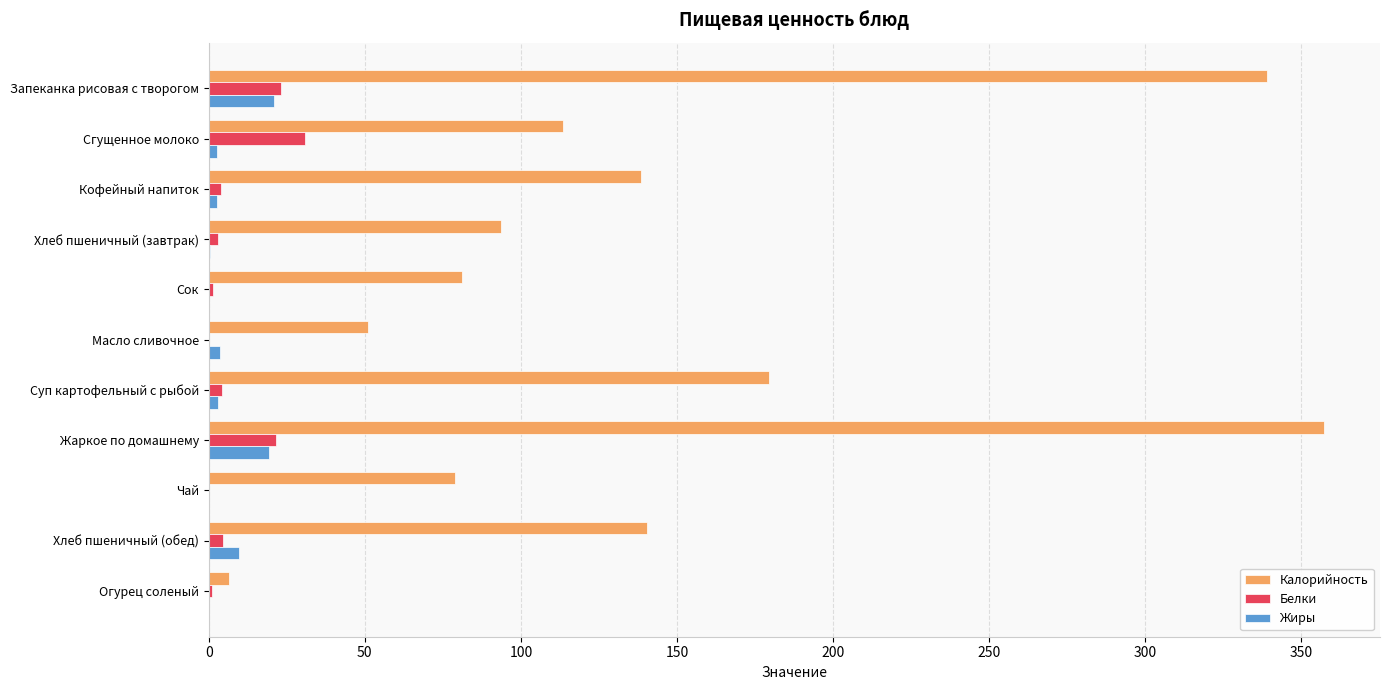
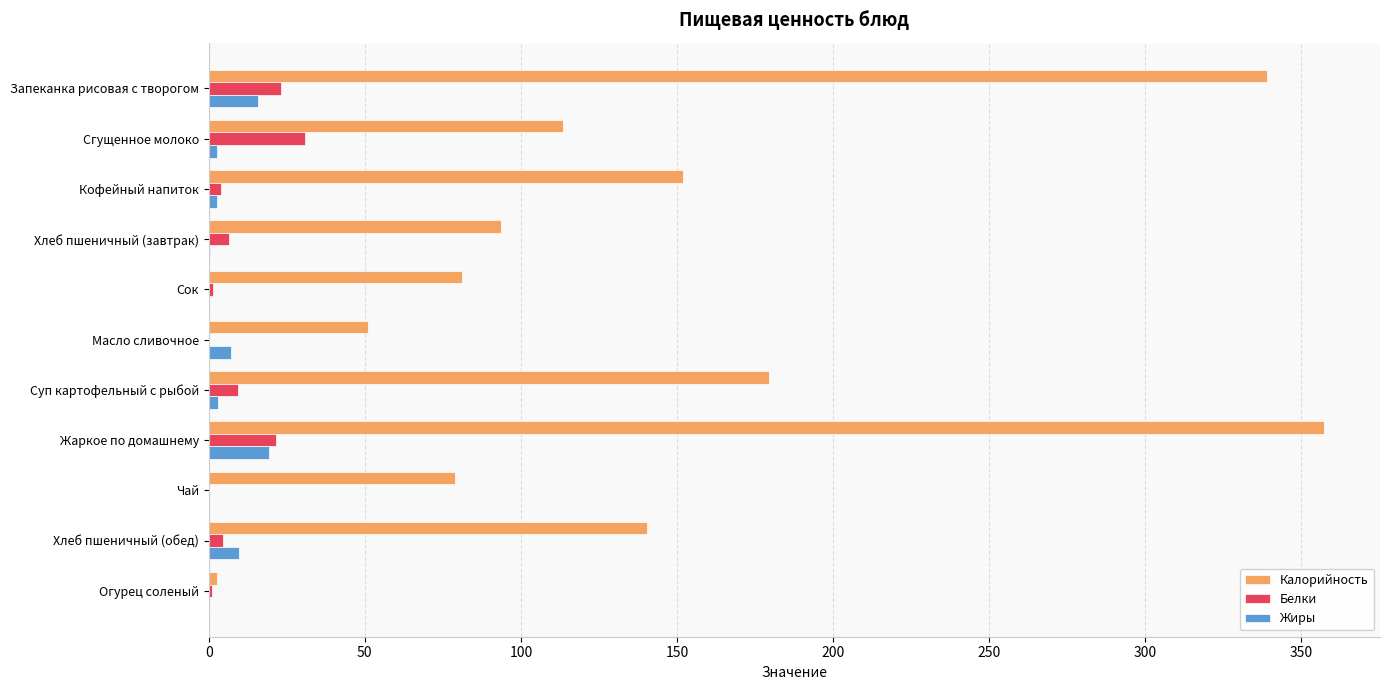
  {
    "Калорийность": {
      "Запеканка рисовая с творогом": 339,
      "Сгущенное молоко": 114,
-     "Кофейный напиток": 138,
+     "Кофейный напиток": 152,
      "Хлеб пшеничный (завтрак)": 94,
      "Сок": 81,
      "Масло сливочное": 51,
      "Суп картофельный с рыбой": 179,
      "Жаркое по домашнему": 357,
      "Чай": 79,
      "Хлеб пшеничный (обед)": 140,
-     "Огурец соленый": 6
+     "Огурец соленый": 3
    },
    "Белки": {
      "Запеканка рисовая с творогом": 23,
      "Сгущенное молоко": 31,
      "Кофейный напиток": 4,
-     "Хлеб пшеничный (завтрак)": 3,
+     "Хлеб пшеничный (завтрак)": 7,
      "Сок": 1,
-     "Суп картофельный с рыбой": 4,
+     "Суп картофельный с рыбой": 9,
      "Жаркое по домашнему": 22,
      "Хлеб пшеничный (обед)": 5,
      "Огурец соленый": 1
    },
    "Жиры": {
-     "Запеканка рисовая с творогом": 21,
+     "Запеканка рисовая с творогом": 16,
      "Сгущенное молоко": 3,
      "Кофейный напиток": 3,
-     "Масло сливочное": 4,
+     "Масло сливочное": 7,
      "Суп картофельный с рыбой": 3,
      "Жаркое по домашнему": 19,
      "Чай": 0,
      "Хлеб пшеничный (обед)": 10,
      "Огурец соленый": 0
    }
  }
